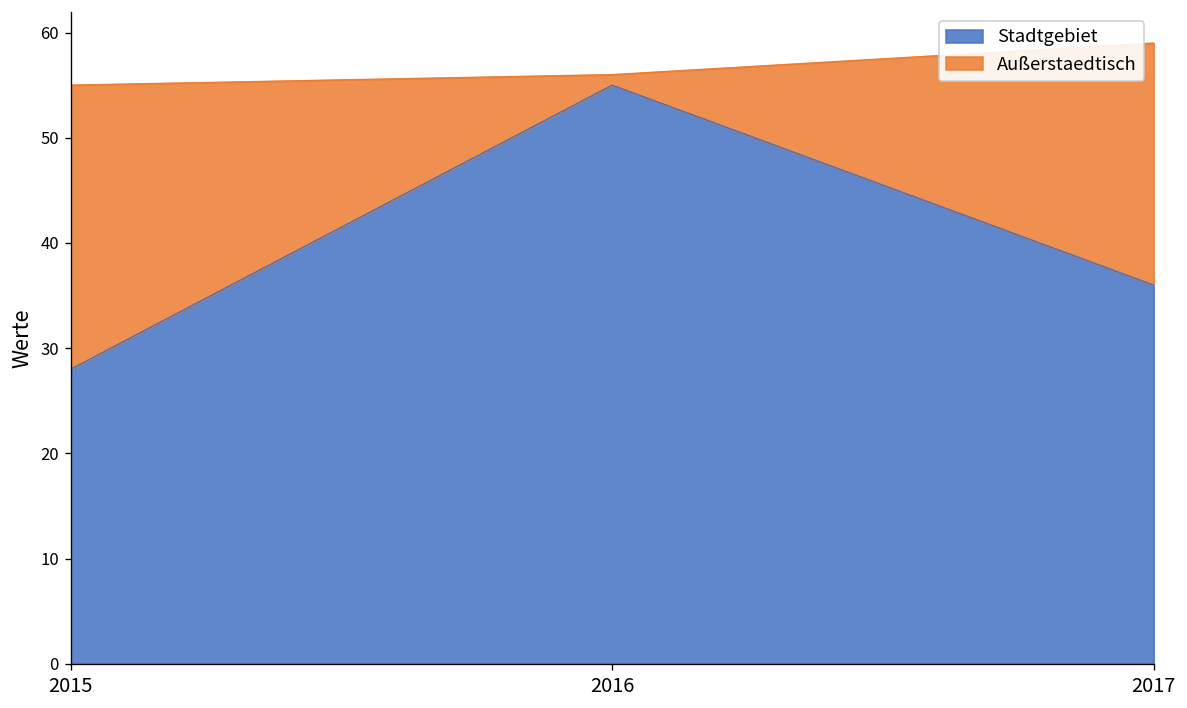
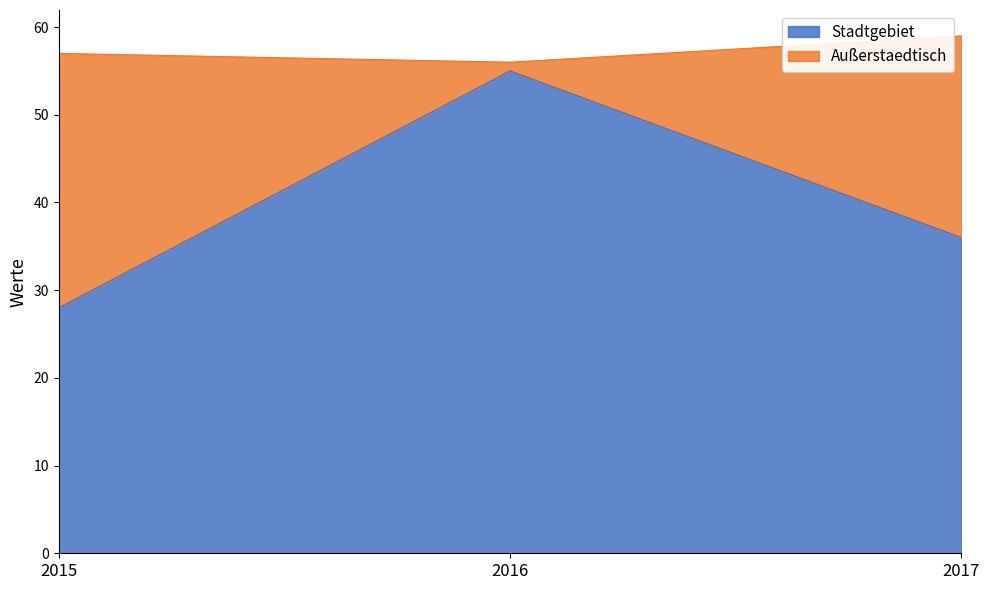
  {
    "Stadtgebiet": {
      "2015": 28,
      "2016": 55,
      "2017": 36
    },
    "Außerstaedtisch": {
-     "2015": 27,
+     "2015": 29,
      "2016": 1,
      "2017": 23
    }
  }
